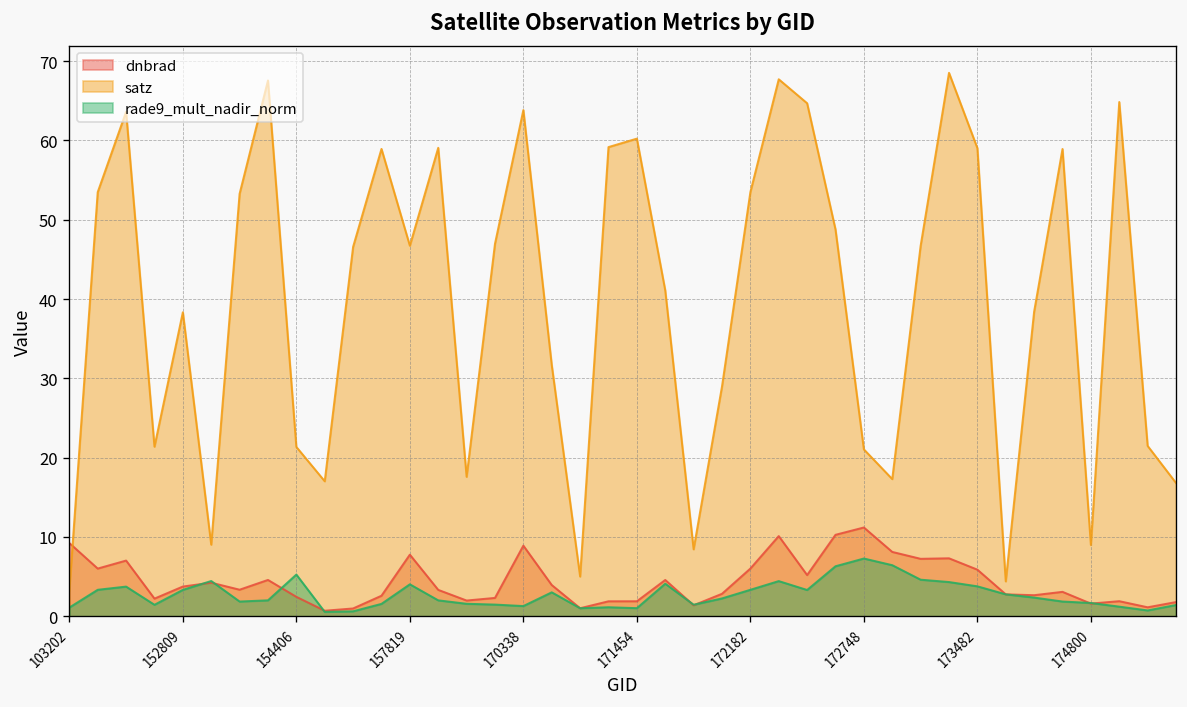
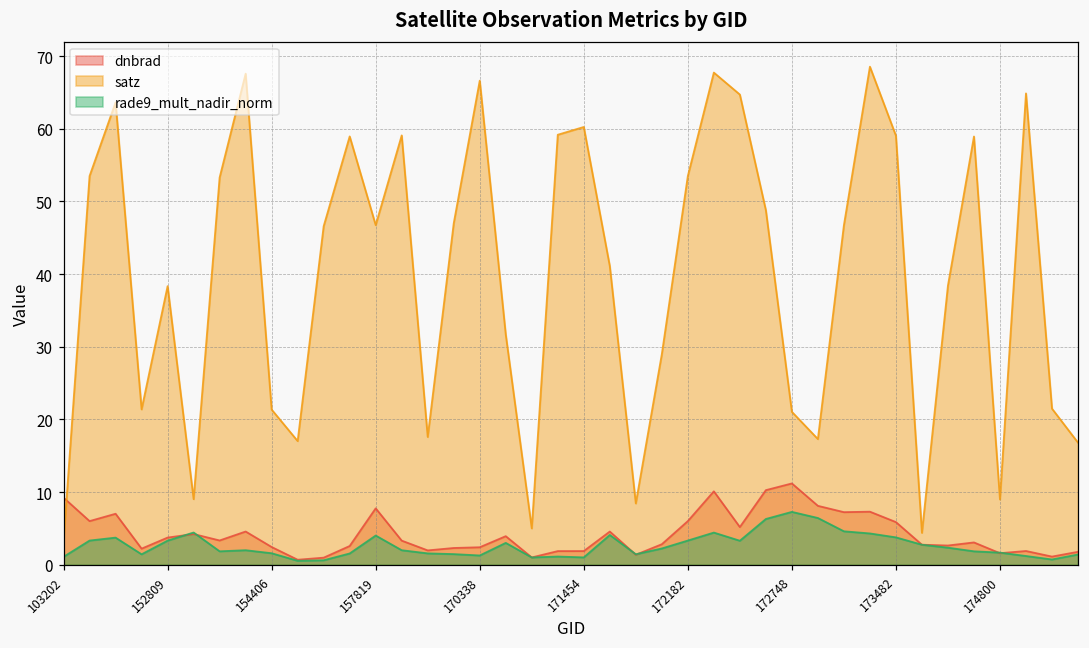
  {
    "dnbrad": {
      "103202": 9,
      "152809": 4,
      "154406": 2,
      "157819": 8,
-     "170338": 9,
+     "170338": 2,
      "171454": 2,
      "172182": 6,
      "172748": 11,
      "173482": 6
    },
    "satz": {
      "103202": 3,
      "152809": 38,
      "154406": 21,
      "157819": 47,
-     "170338": 64,
+     "170338": 67,
      "171454": 60,
      "172182": 53,
      "172748": 21,
      "173482": 59,
      "174800": 9
    },
    "rade9_mult_nadir_norm": {
      "103202": 1,
      "152809": 3,
-     "154406": 5,
+     "154406": 2,
      "157819": 4,
      "170338": 1,
      "171454": 1,
      "172182": 3,
      "172748": 7,
      "173482": 4
    }
  }
